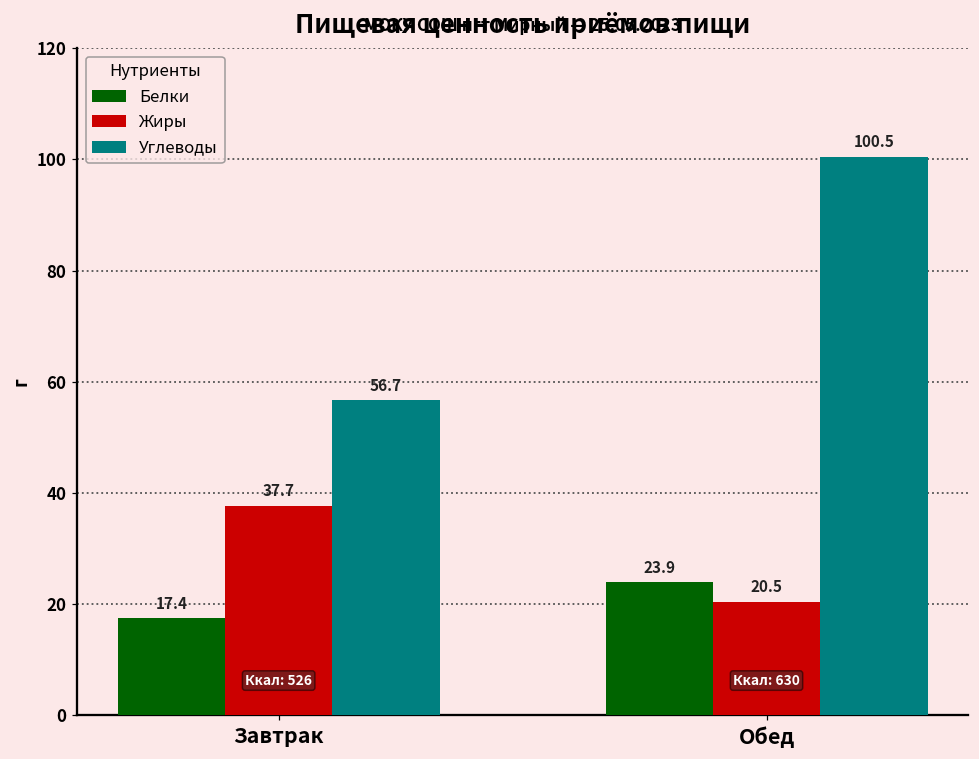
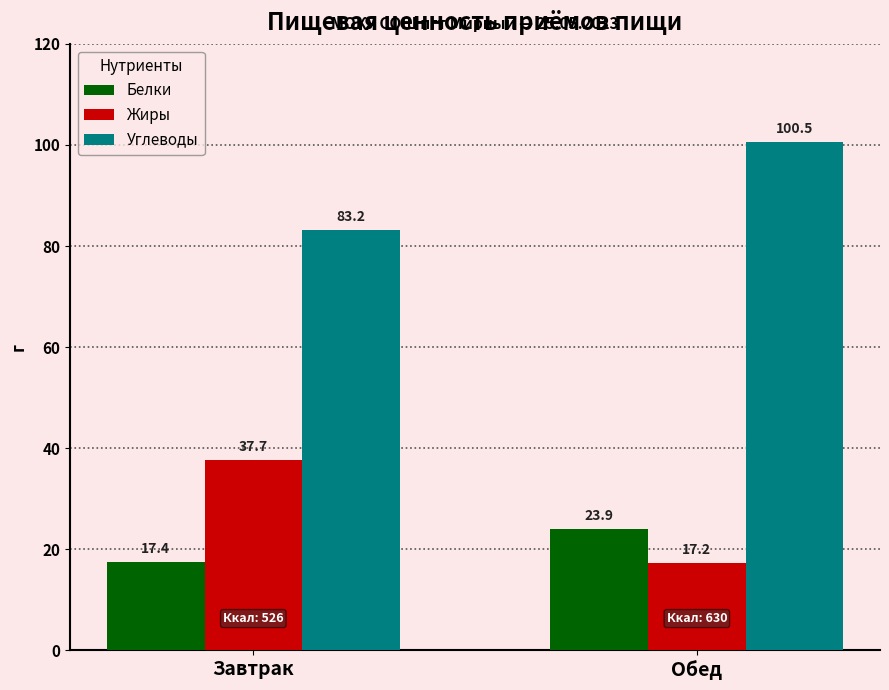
  {
    "Белки": {
      "Завтрак": 17.4,
      "Обед": 23.9
    },
    "Жиры": {
      "Завтрак": 37.7,
-     "Обед": 20.5
+     "Обед": 17.2
    },
    "Углеводы": {
-     "Завтрак": 56.7,
+     "Завтрак": 83.2,
      "Обед": 100.5
    }
  }
